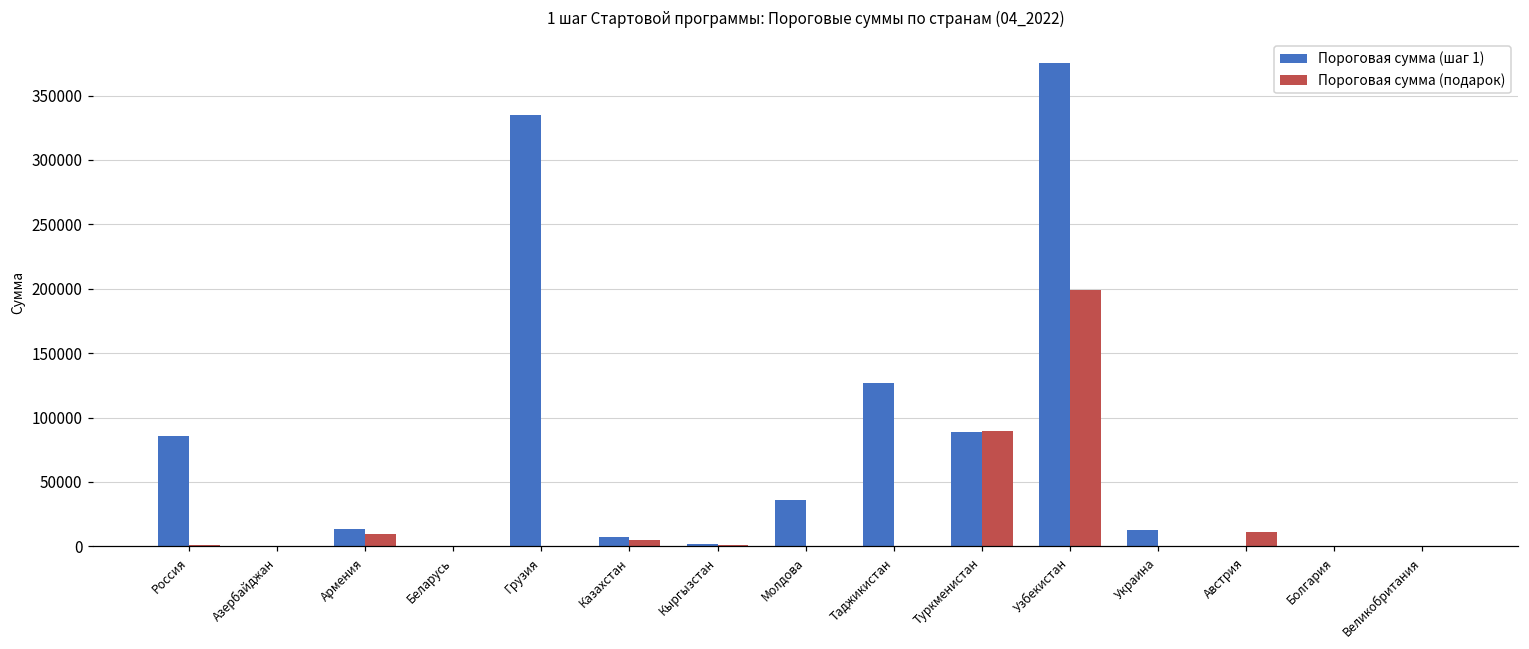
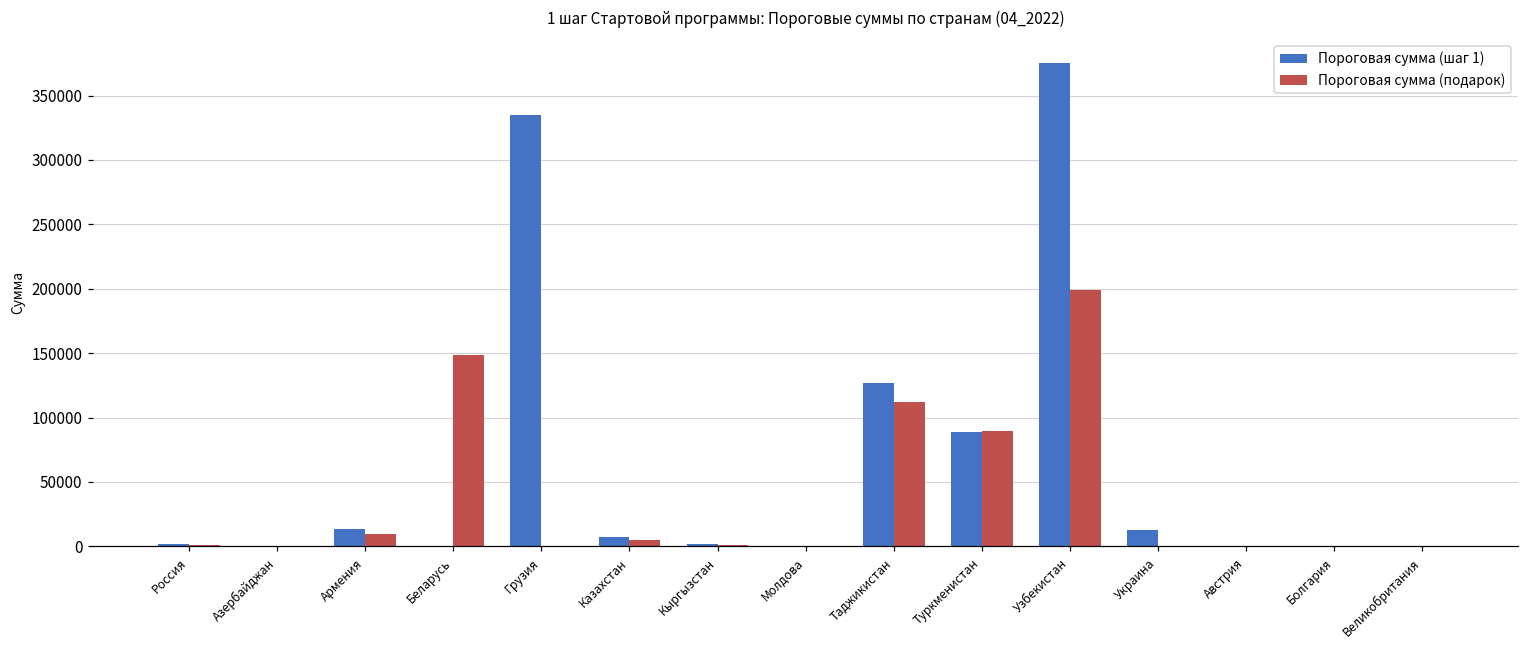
  {
    "Пороговая сумма (шаг 1)": {
-     "Россия": 86000,
+     "Россия": 1000,
      "Армения": 13000,
      "Грузия": 335000,
      "Казахстан": 7000,
-     "Молдова": 36000,
+     "Молдова": 0,
      "Таджикистан": 127000,
      "Туркменистан": 89000,
      "Узбекистан": 375000,
      "Украина": 13000
    },
    "Пороговая сумма (подарок)": {
      "Армения": 10000,
-     "Беларусь": 0,
+     "Беларусь": 149000,
      "Казахстан": 5000,
-     "Таджикистан": 0,
+     "Таджикистан": 112000,
      "Туркменистан": 89000,
      "Узбекистан": 199000,
-     "Австрия": 11000
+     "Австрия": 0
    }
  }
